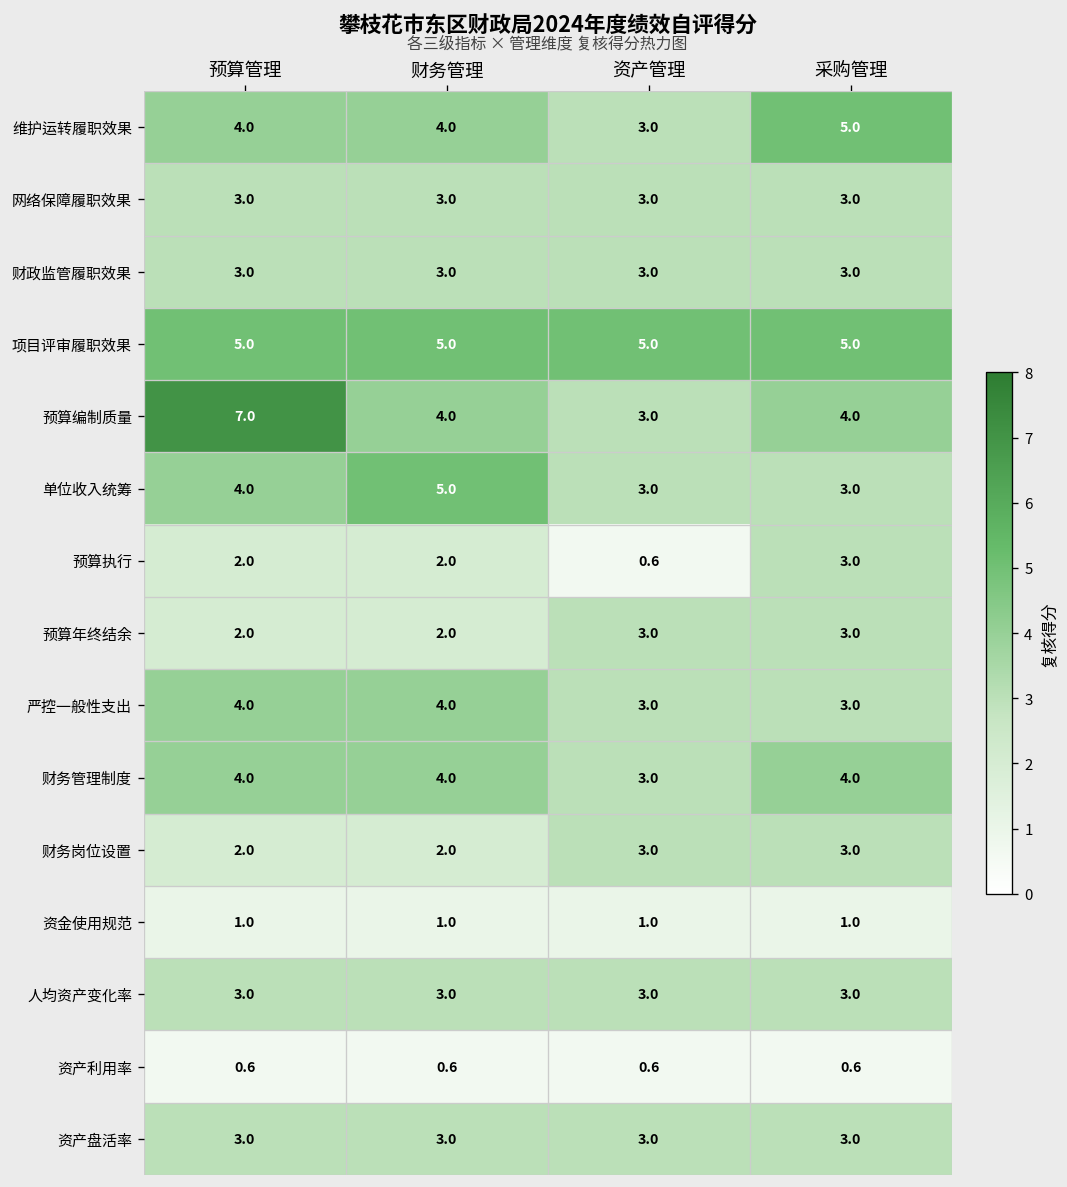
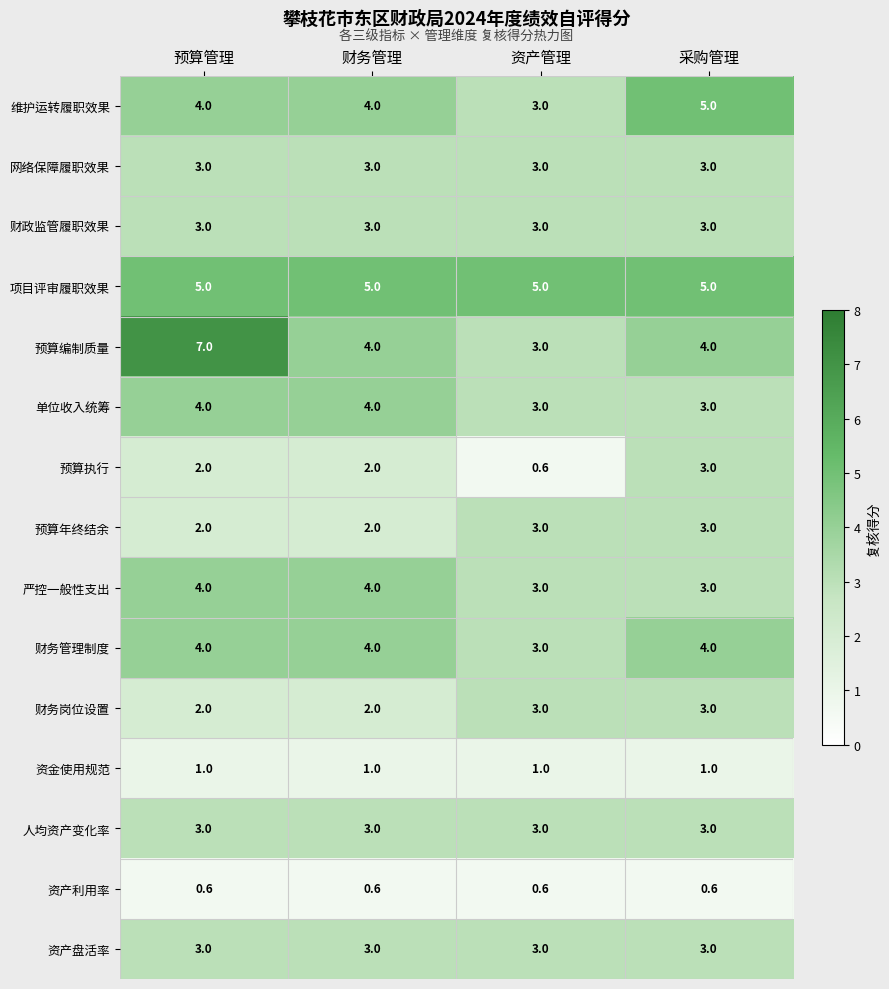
  {
    "维护运转履职效果": {
      "预算管理": 4.0,
      "财务管理": 4.0,
      "资产管理": 3.0,
      "采购管理": 5.0
    },
    "网络保障履职效果": {
      "预算管理": 3.0,
      "财务管理": 3.0,
      "资产管理": 3.0,
      "采购管理": 3.0
    },
    "财政监管履职效果": {
      "预算管理": 3.0,
      "财务管理": 3.0,
      "资产管理": 3.0,
      "采购管理": 3.0
    },
    "项目评审履职效果": {
      "预算管理": 5.0,
      "财务管理": 5.0,
      "资产管理": 5.0,
      "采购管理": 5.0
    },
    "预算编制质量": {
      "预算管理": 7.0,
      "财务管理": 4.0,
      "资产管理": 3.0,
      "采购管理": 4.0
    },
    "单位收入统筹": {
      "预算管理": 4.0,
-     "财务管理": 5.0,
+     "财务管理": 4.0,
      "资产管理": 3.0,
      "采购管理": 3.0
    },
    "预算执行": {
      "预算管理": 2.0,
      "财务管理": 2.0,
      "资产管理": 0.6,
      "采购管理": 3.0
    },
    "预算年终结余": {
      "预算管理": 2.0,
      "财务管理": 2.0,
      "资产管理": 3.0,
      "采购管理": 3.0
    },
    "严控一般性支出": {
      "预算管理": 4.0,
      "财务管理": 4.0,
      "资产管理": 3.0,
      "采购管理": 3.0
    },
    "财务管理制度": {
      "预算管理": 4.0,
      "财务管理": 4.0,
      "资产管理": 3.0,
      "采购管理": 4.0
    },
    "财务岗位设置": {
      "预算管理": 2.0,
      "财务管理": 2.0,
      "资产管理": 3.0,
      "采购管理": 3.0
    },
    "资金使用规范": {
      "预算管理": 1.0,
      "财务管理": 1.0,
      "资产管理": 1.0,
      "采购管理": 1.0
    },
    "人均资产变化率": {
      "预算管理": 3.0,
      "财务管理": 3.0,
      "资产管理": 3.0,
      "采购管理": 3.0
    },
    "资产利用率": {
      "预算管理": 0.6,
      "财务管理": 0.6,
      "资产管理": 0.6,
      "采购管理": 0.6
    },
    "资产盘活率": {
      "预算管理": 3.0,
      "财务管理": 3.0,
      "资产管理": 3.0,
      "采购管理": 3.0
    }
  }
